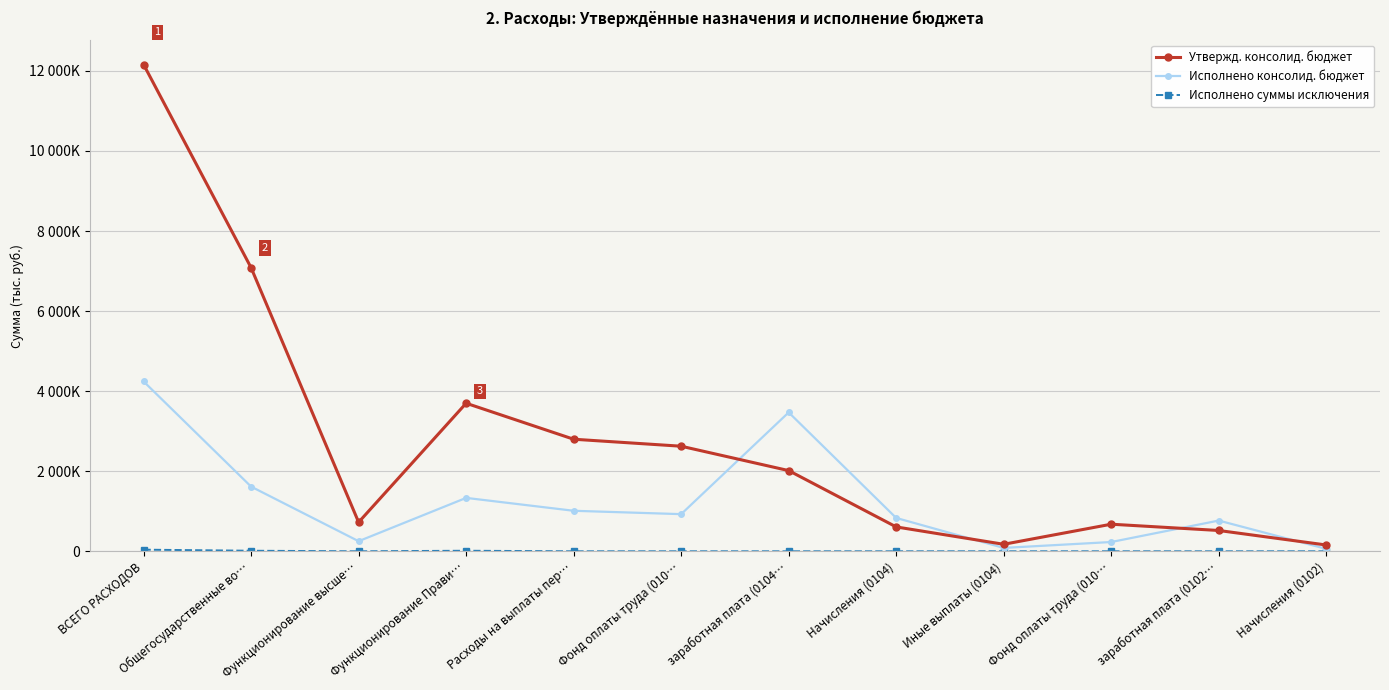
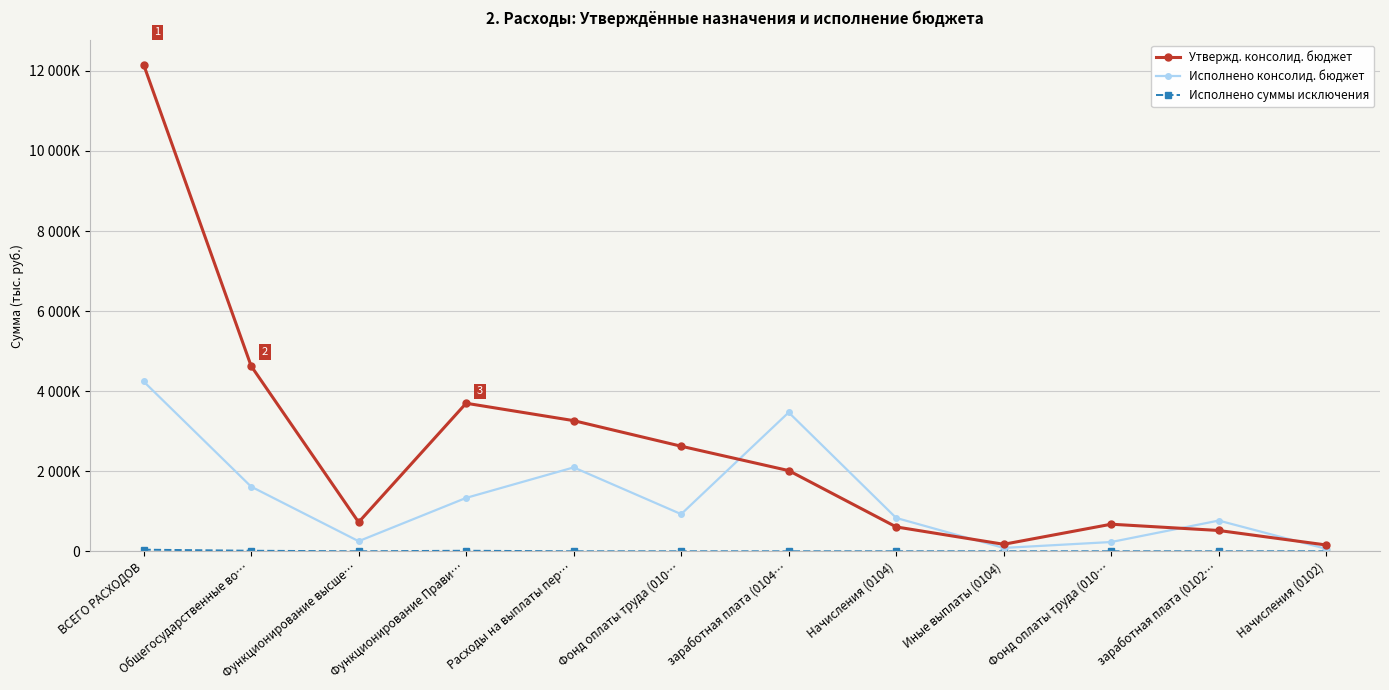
  {
    "Утвержд. консолид. бюджет": {
      "ВСЕГО РАСХОДОВ": 12200000,
-     "Общегосударственные во…": 7100000,
+     "Общегосударственные во…": 4600000,
      "Функционирование высше…": 700000,
-     "Расходы на выплаты пер…": 2800000,
+     "Расходы на выплаты пер…": 3300000,
      "заработная плата (0104…": 2000000,
      "Начисления (0104)": 600000,
      "Иные выплаты (0104)": 200000,
      "заработная плата (0102…": 500000,
      "Начисления (0102)": 200000
    },
    "Исполнено консолид. бюджет": {
      "ВСЕГО РАСХОДОВ": 4200000,
      "Общегосударственные во…": 1600000,
      "Функционирование высше…": 300000,
      "Функционирование Прави…": 1300000,
-     "Расходы на выплаты пер…": 1000000,
+     "Расходы на выплаты пер…": 2100000,
      "заработная плата (0104…": 3500000,
      "Начисления (0104)": 800000,
      "Иные выплаты (0104)": 100000,
      "заработная плата (0102…": 800000
    },
    "Исполнено суммы исключения": {
      "ВСЕГО РАСХОДОВ": 0,
      "Общегосударственные во…": 0,
      "Функционирование высше…": 0,
      "Функционирование Прави…": 0,
      "Расходы на выплаты пер…": 0,
      "заработная плата (0104…": 0,
      "Начисления (0104)": 0,
      "Иные выплаты (0104)": 0,
      "заработная плата (0102…": 0
    }
  }
